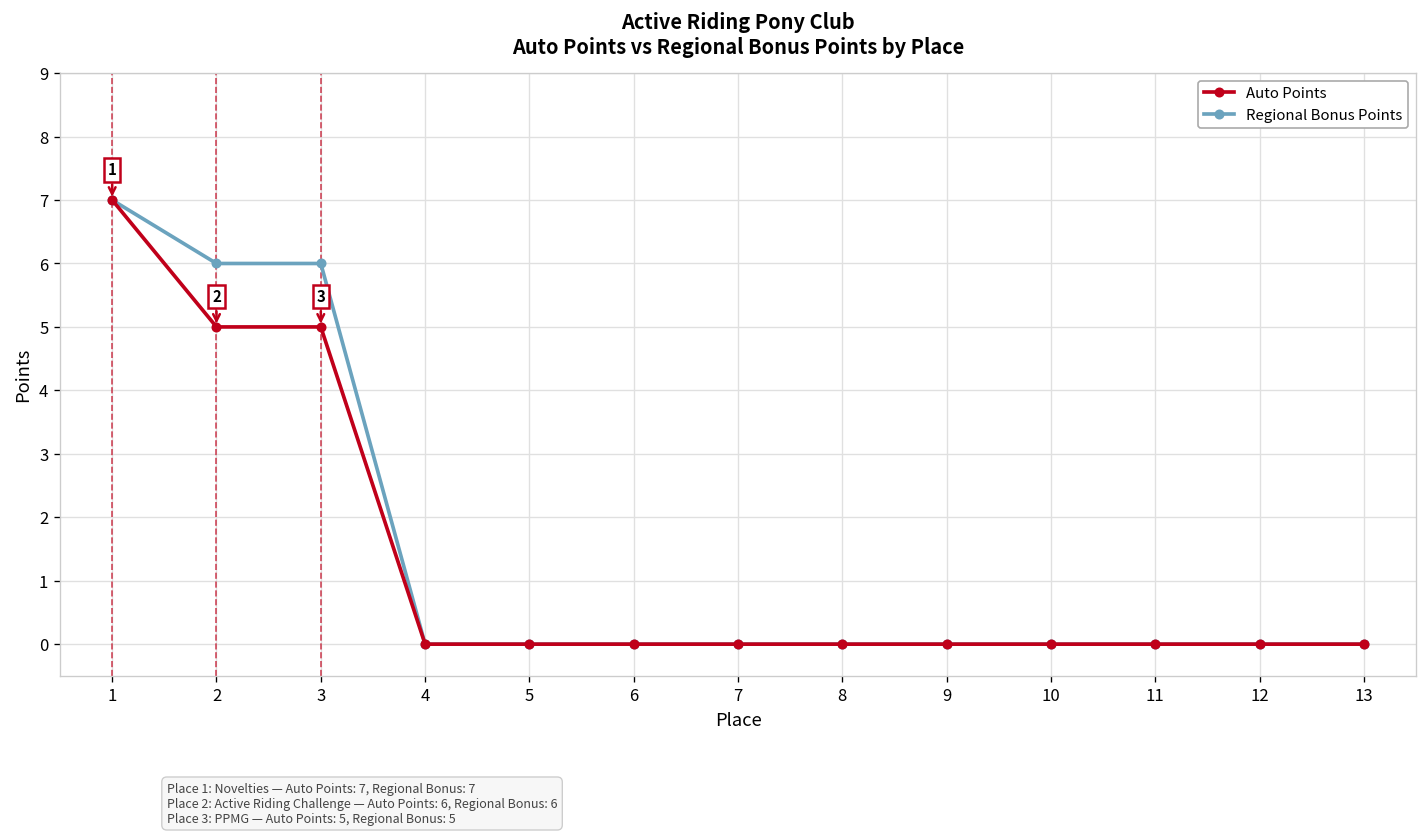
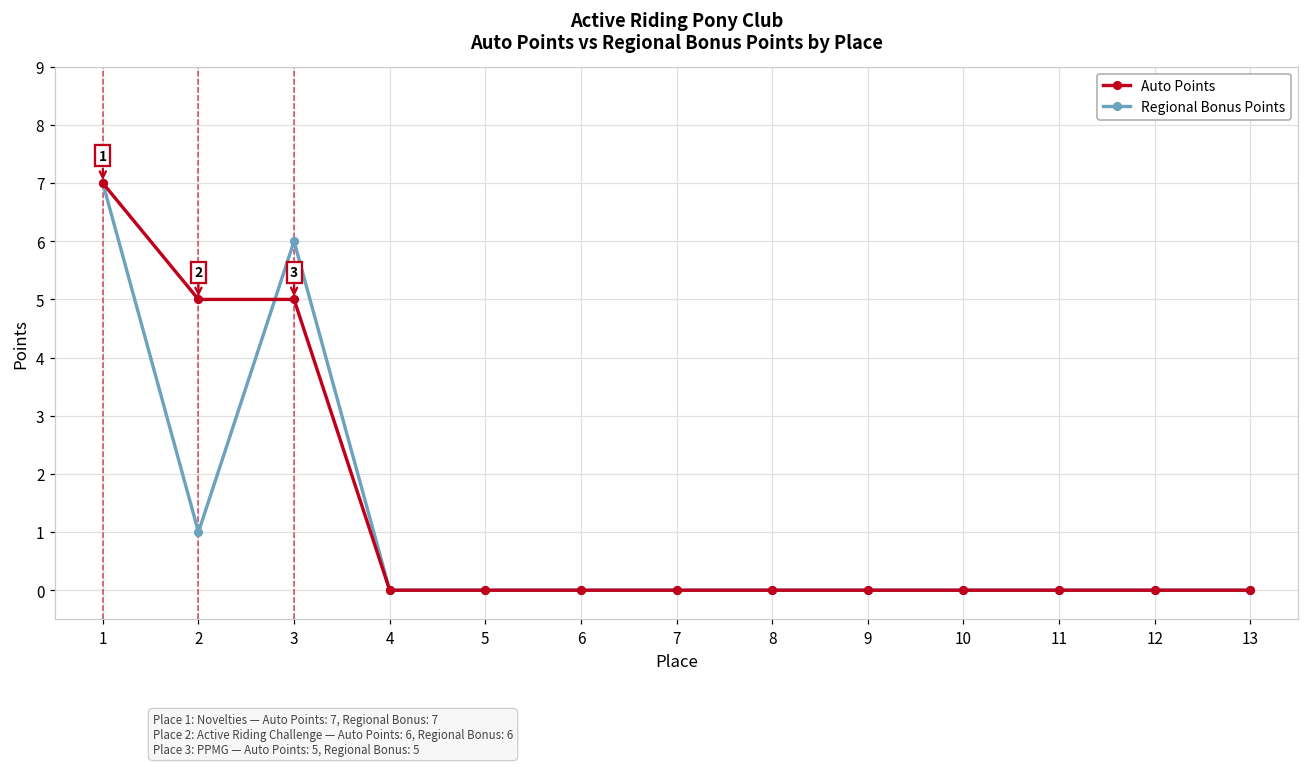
  {
    "Regional Bonus Points": {
-     "2": 6,
+     "2": 1,
      "3": 6
    }
  }
